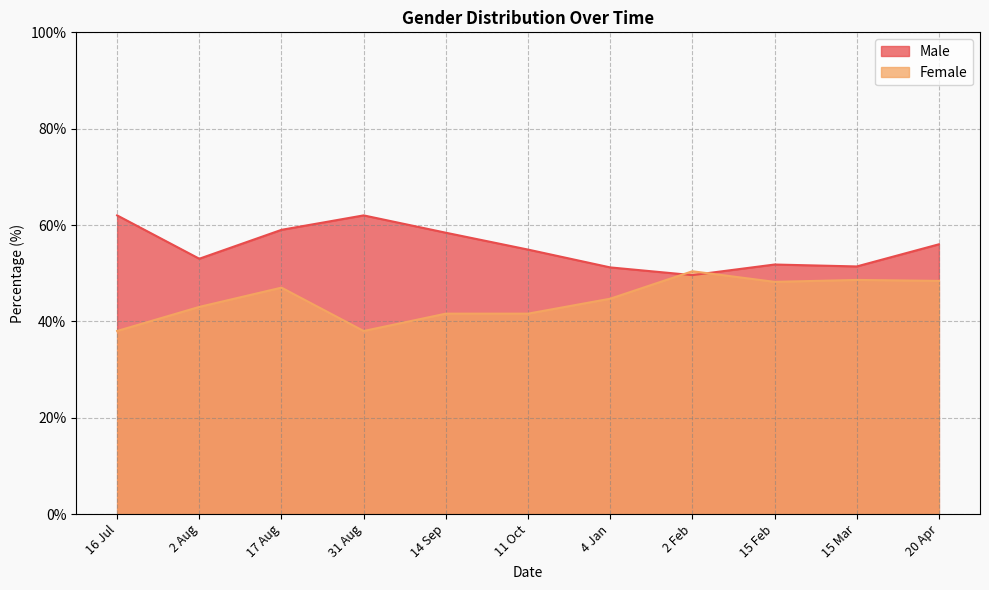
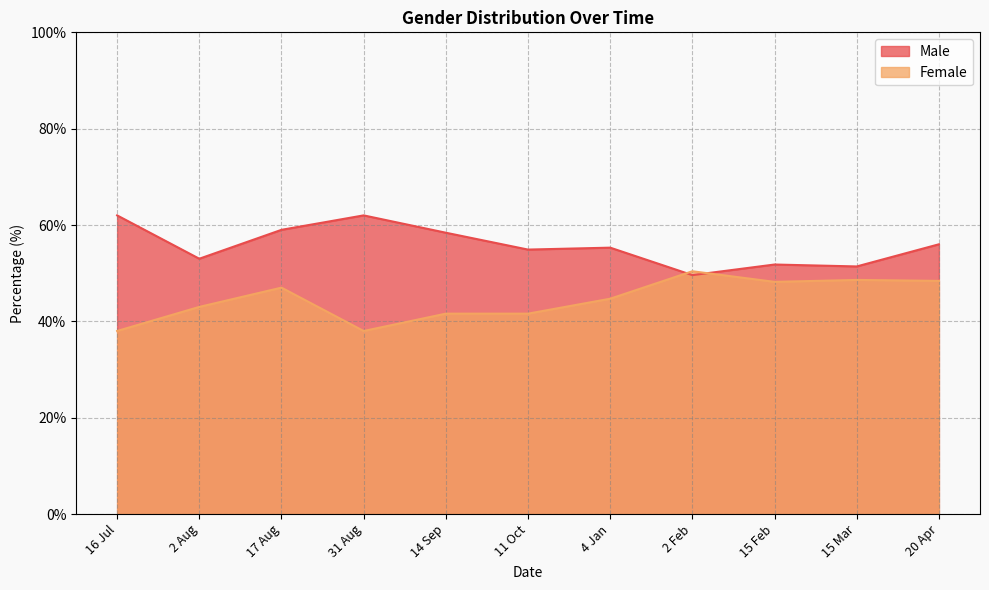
  {
    "Male": {
      "16 Jul": "62%",
      "2 Aug": "53%",
      "17 Aug": "59%",
      "31 Aug": "62%",
      "14 Sep": "58%",
      "11 Oct": "55%",
-     "4 Jan": "51%",
+     "4 Jan": "55%",
      "2 Feb": "50%",
      "15 Feb": "52%",
      "15 Mar": "51%",
      "20 Apr": "56%"
    },
    "Female": {
      "16 Jul": "38%",
      "2 Aug": "43%",
      "17 Aug": "47%",
      "31 Aug": "38%",
      "14 Sep": "42%",
      "11 Oct": "42%",
      "4 Jan": "45%",
      "2 Feb": "50%",
      "15 Feb": "48%",
      "15 Mar": "49%",
      "20 Apr": "48%"
    }
  }
